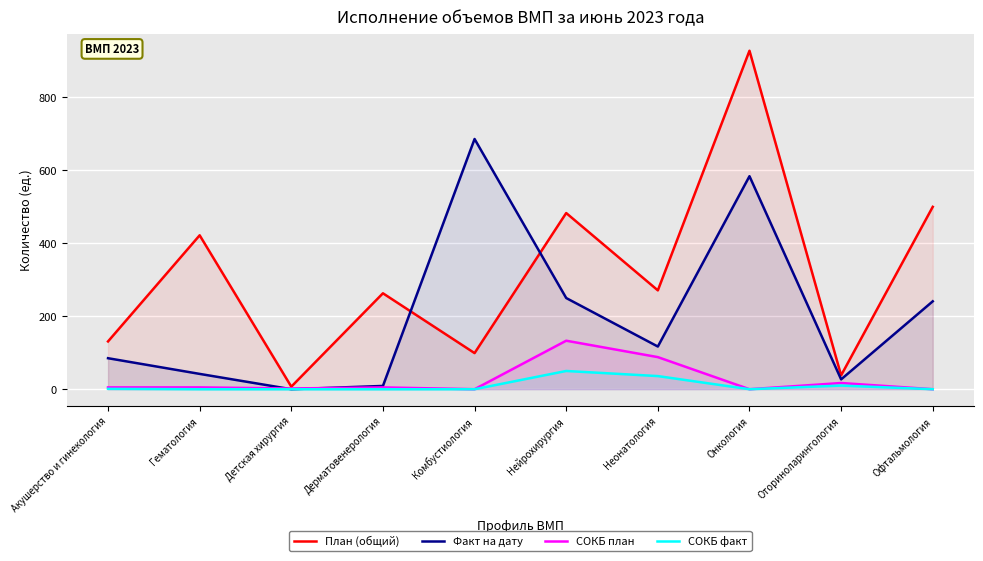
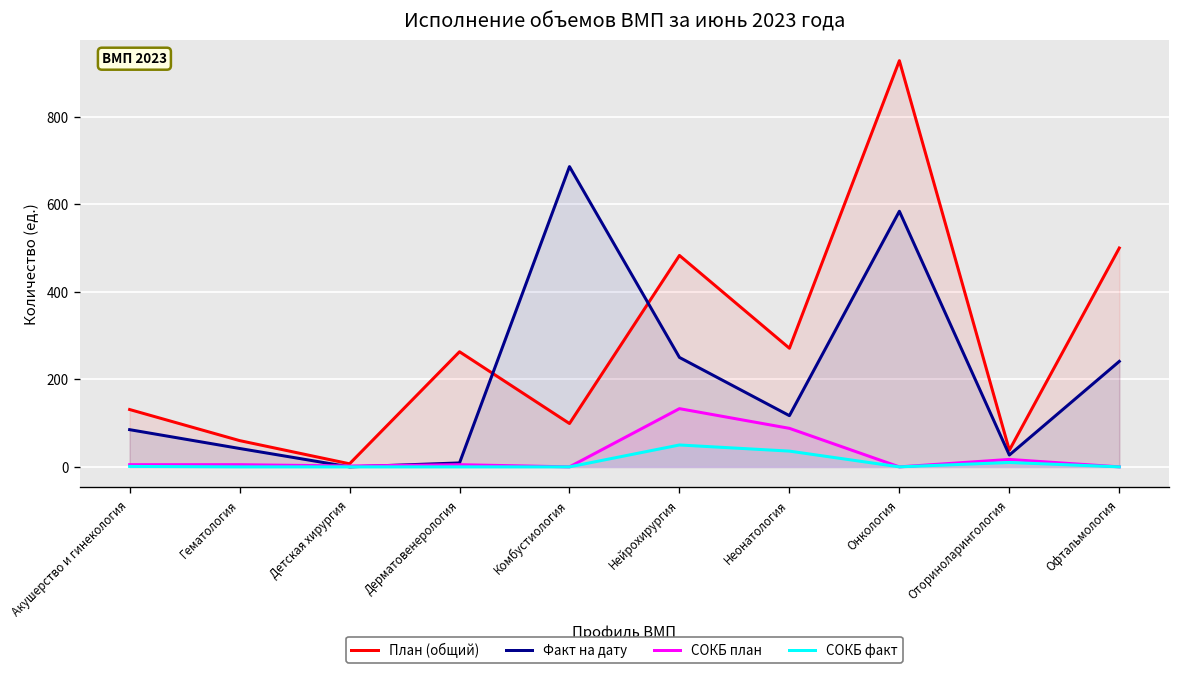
  {
    "План (общий)": {
      "Акушерство и гинекология": 130,
-     "Гематология": 420,
+     "Гематология": 60,
      "Дерматовенерология": 260,
      "Комбустиология": 100,
      "Нейрохирургия": 480,
      "Неонатология": 270,
      "Онкология": 930,
      "Оториноларингология": 40,
      "Офтальмология": 500
    },
    "Факт на дату": {
      "Акушерство и гинекология": 90,
      "Гематология": 40,
      "Комбустиология": 690,
      "Нейрохирургия": 250,
      "Неонатология": 120,
      "Онкология": 580,
      "Оториноларингология": 30,
      "Офтальмология": 240
    },
    "СОКБ план": {
      "Нейрохирургия": 130,
      "Неонатология": 90,
      "Оториноларингология": 20
    },
    "СОКБ факт": {
      "Нейрохирургия": 50,
      "Неонатология": 40,
      "Оториноларингология": 10
    }
  }
